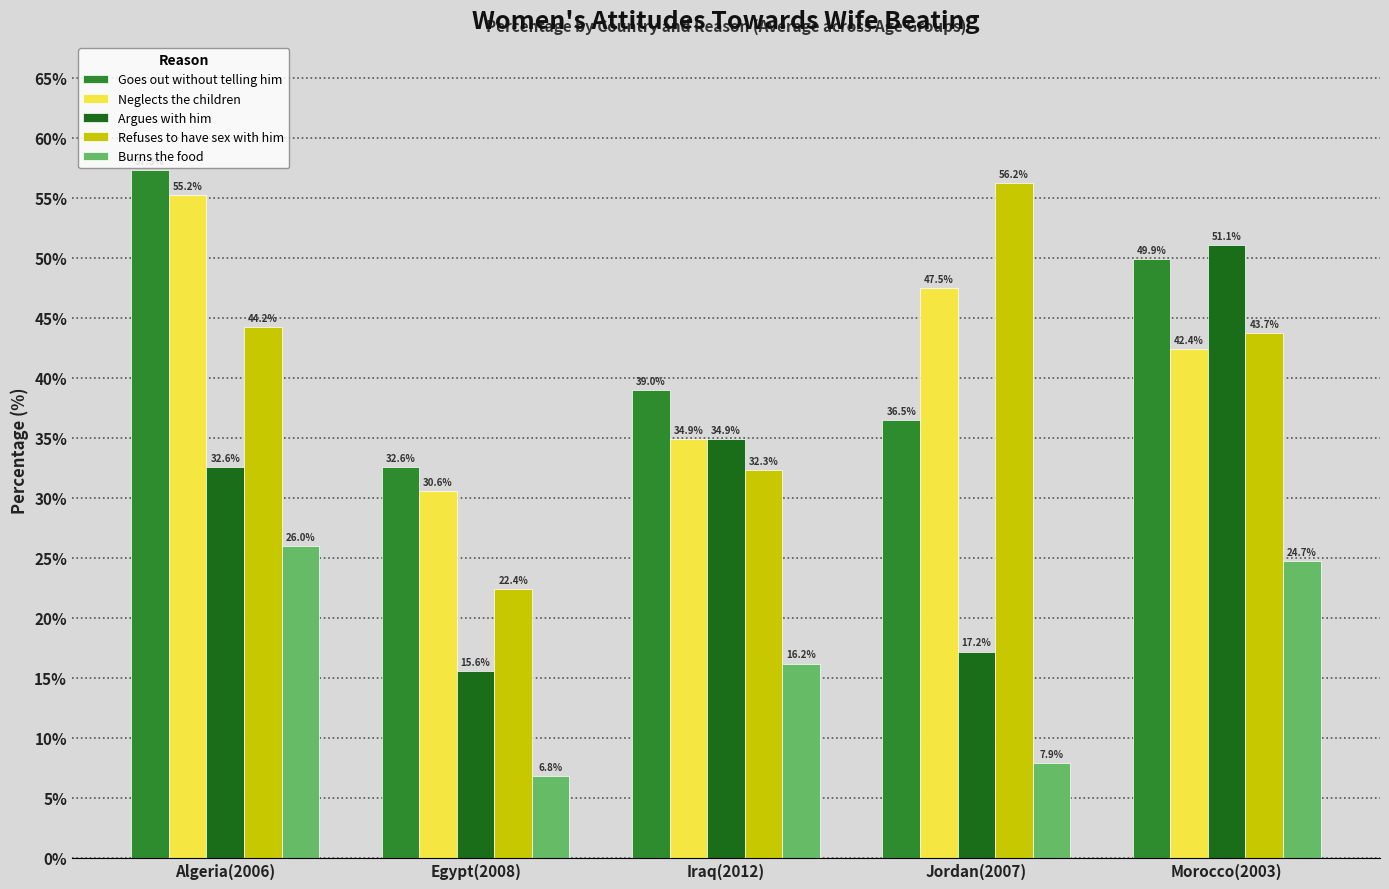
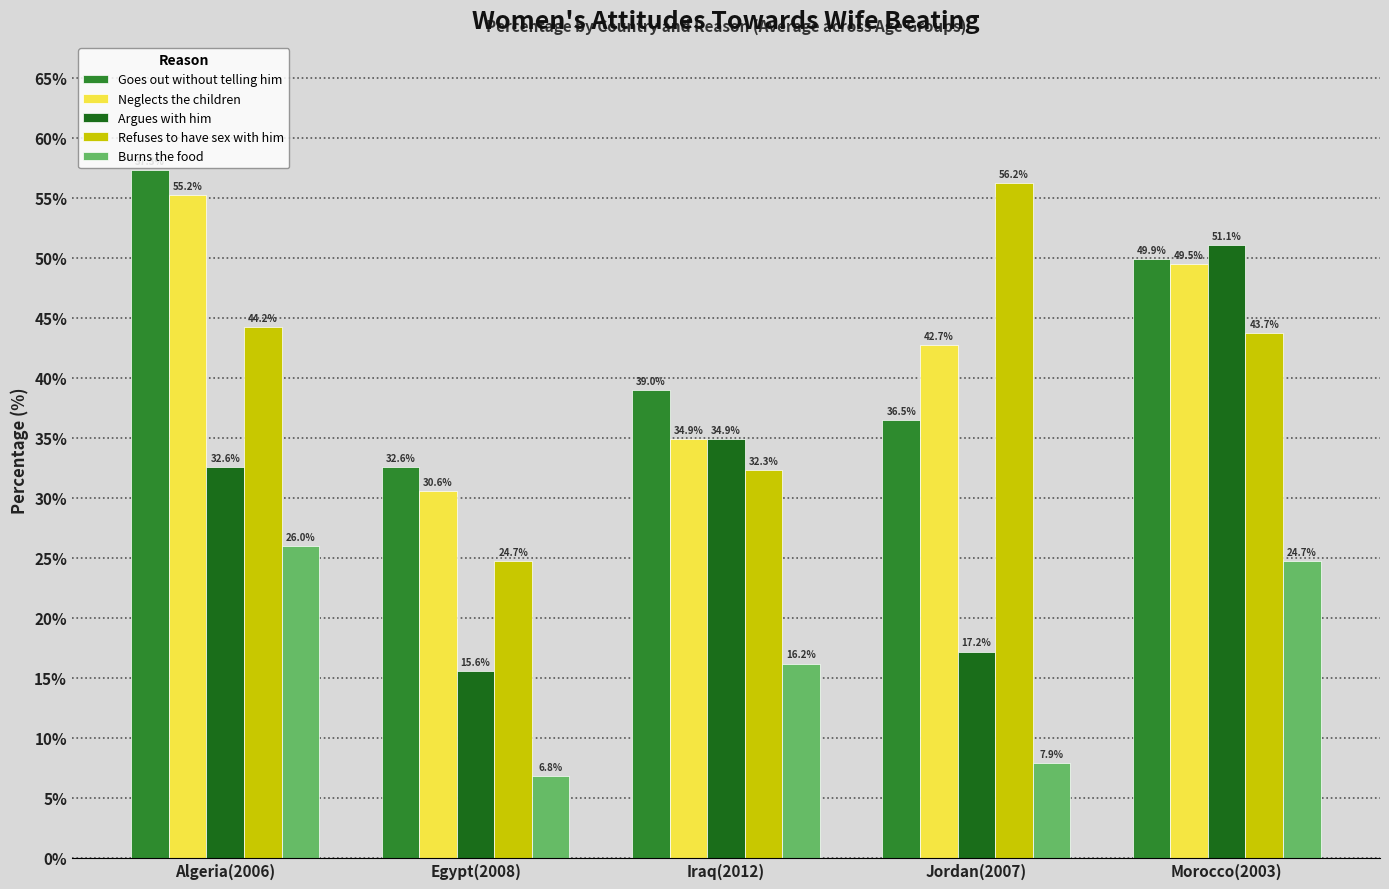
  {
    "Neglects the children": {
      "Algeria(2006)": "55.2%",
      "Egypt(2008)": "30.6%",
      "Iraq(2012)": "34.9%",
-     "Jordan(2007)": "47.5%",
-     "Morocco(2003)": "42.4%"
+     "Jordan(2007)": "42.7%",
+     "Morocco(2003)": "49.5%"
    },
    "Refuses to have sex with him": {
      "Algeria(2006)": "44.2%",
-     "Egypt(2008)": "22.4%",
+     "Egypt(2008)": "24.7%",
      "Iraq(2012)": "32.3%",
      "Jordan(2007)": "56.2%",
      "Morocco(2003)": "43.7%"
    },
    "Burns the food": {
      "Algeria(2006)": "26.0%",
      "Egypt(2008)": "6.8%",
      "Iraq(2012)": "16.2%",
      "Jordan(2007)": "7.9%",
      "Morocco(2003)": "24.7%"
    }
  }
